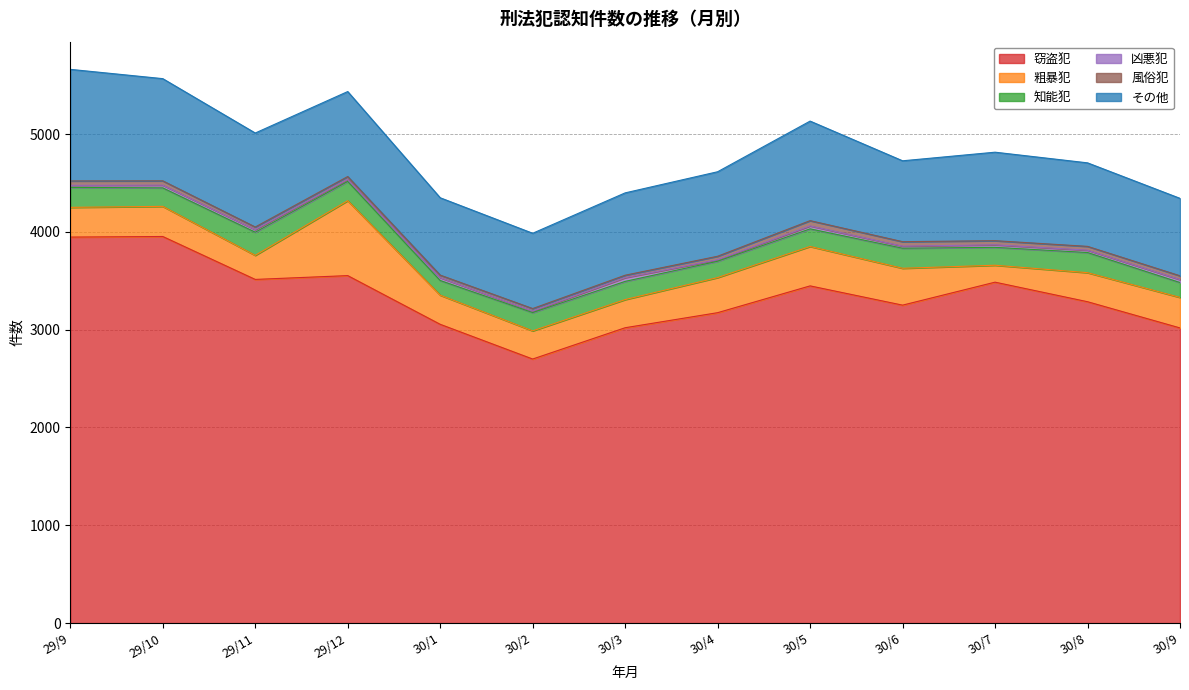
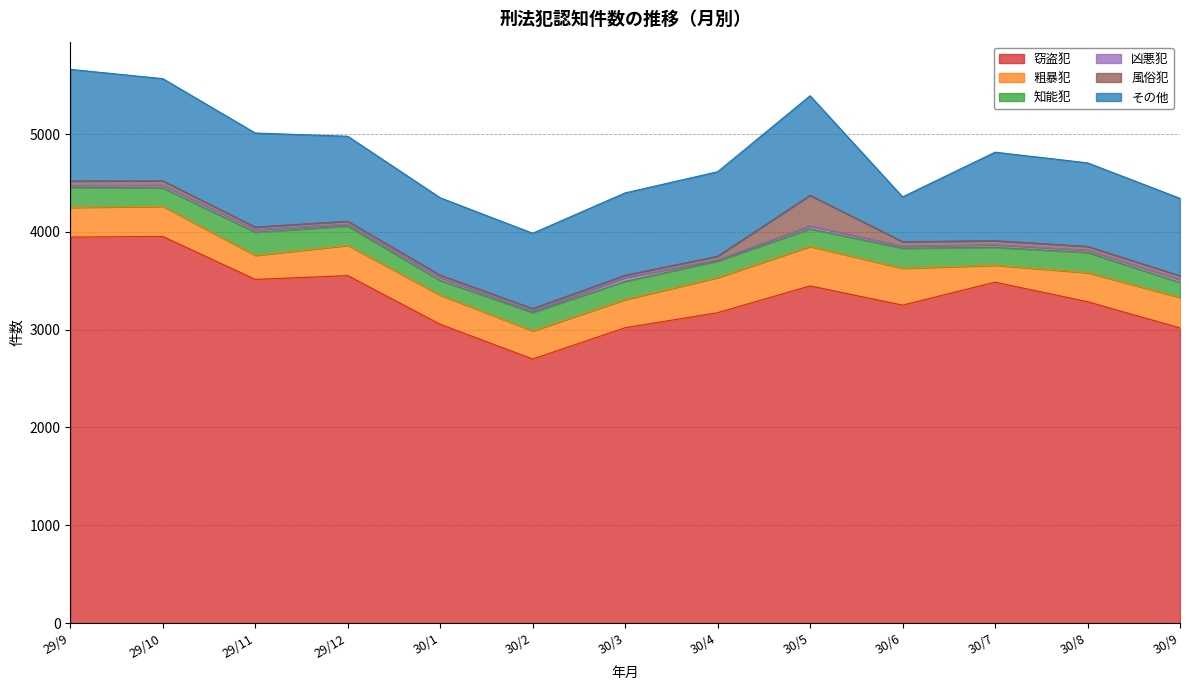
  {
    "窃盗犯": {
      "29/9": 3900,
      "29/10": 4000,
      "29/11": 3500,
      "29/12": 3600,
      "30/1": 3100,
      "30/2": 2700,
      "30/3": 3000,
      "30/4": 3200,
      "30/5": 3400,
      "30/6": 3300,
      "30/7": 3500,
      "30/8": 3300,
      "30/9": 3000
    },
    "粗暴犯": {
      "29/9": 300,
      "29/10": 300,
      "29/11": 200,
-     "29/12": 800,
+     "29/12": 300,
      "30/1": 300,
      "30/2": 300,
      "30/3": 300,
      "30/4": 400,
      "30/5": 400,
      "30/6": 400,
      "30/7": 200,
      "30/8": 300,
      "30/9": 300
    },
    "知能犯": {
      "29/10": 200,
      "29/11": 200,
      "30/1": 200,
      "30/3": 200,
      "30/5": 200,
      "30/9": 200
    },
    "凶悪犯": {
      "29/10": 0,
      "29/11": 0,
      "30/1": 0,
      "30/5": 0,
      "30/9": 0
    },
    "風俗犯": {
      "29/9": 0,
      "29/10": 0,
      "29/11": 0,
      "29/12": 0,
      "30/1": 0,
      "30/4": 0,
-     "30/5": 100,
+     "30/5": 300,
      "30/6": 0,
      "30/7": 0,
      "30/8": 0,
      "30/9": 0
    },
    "その他": {
      "29/9": 1100,
      "29/10": 1000,
      "29/11": 1000,
      "29/12": 900,
      "30/1": 800,
      "30/2": 800,
      "30/3": 800,
      "30/4": 900,
      "30/5": 1000,
-     "30/6": 800,
+     "30/6": 500,
      "30/7": 900,
      "30/8": 900,
      "30/9": 800
    }
  }
